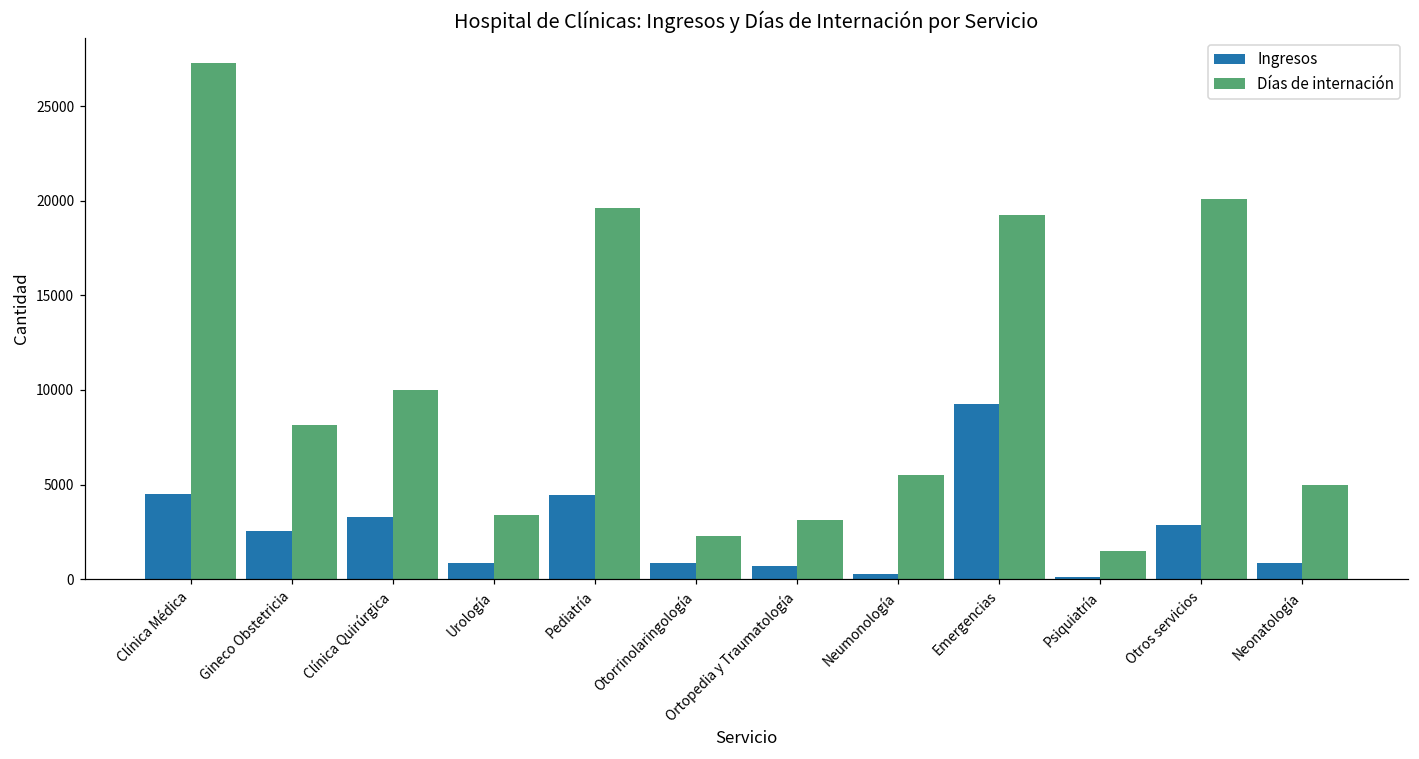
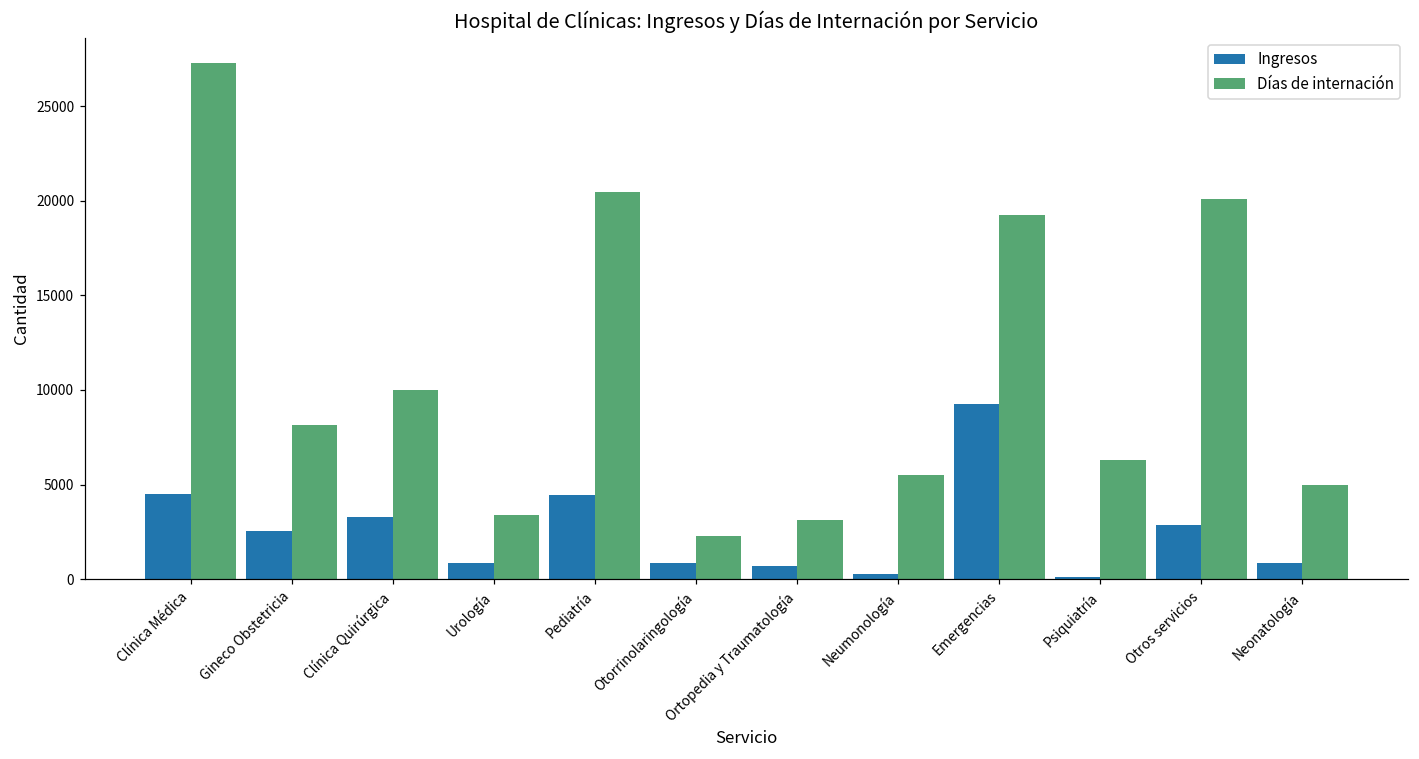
  {
    "Ingresos": {
      "Clínica Médica": 4500,
      "Gineco Obstetricia": 2500,
      "Clínica Quirúrgica": 3300,
      "Urología": 800,
      "Pediatría": 4400,
      "Otorrinolaringología": 800,
      "Ortopedia y Traumatología": 700,
      "Neumonología": 300,
      "Emergencias": 9300,
      "Otros servicios": 2900,
      "Neonatología": 900
    },
    "Días de internación": {
      "Clínica Médica": 27300,
      "Gineco Obstetricia": 8100,
      "Clínica Quirúrgica": 10000,
      "Urología": 3400,
-     "Pediatría": 19600,
+     "Pediatría": 20500,
      "Otorrinolaringología": 2300,
      "Ortopedia y Traumatología": 3100,
      "Neumonología": 5500,
      "Emergencias": 19200,
-     "Psiquiatría": 1500,
+     "Psiquiatría": 6300,
      "Otros servicios": 20100,
      "Neonatología": 5000
    }
  }
